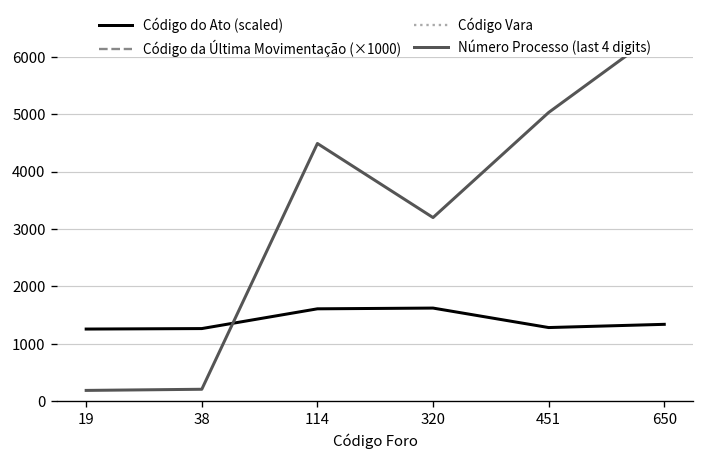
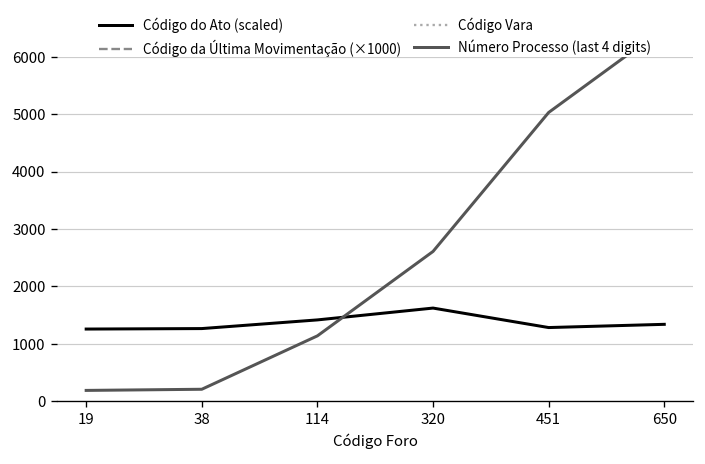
  {
    "Código do Ato (scaled)": {
      "19": 1300,
      "38": 1300,
-     "114": 1600,
+     "114": 1400,
      "320": 1600,
      "451": 1300,
      "650": 1300
    },
    "Número Processo (last 4 digits)": {
      "19": 200,
      "38": 200,
-     "114": 4500,
-     "320": 3200,
+     "114": 1100,
+     "320": 2600,
      "451": 5000
    }
  }
